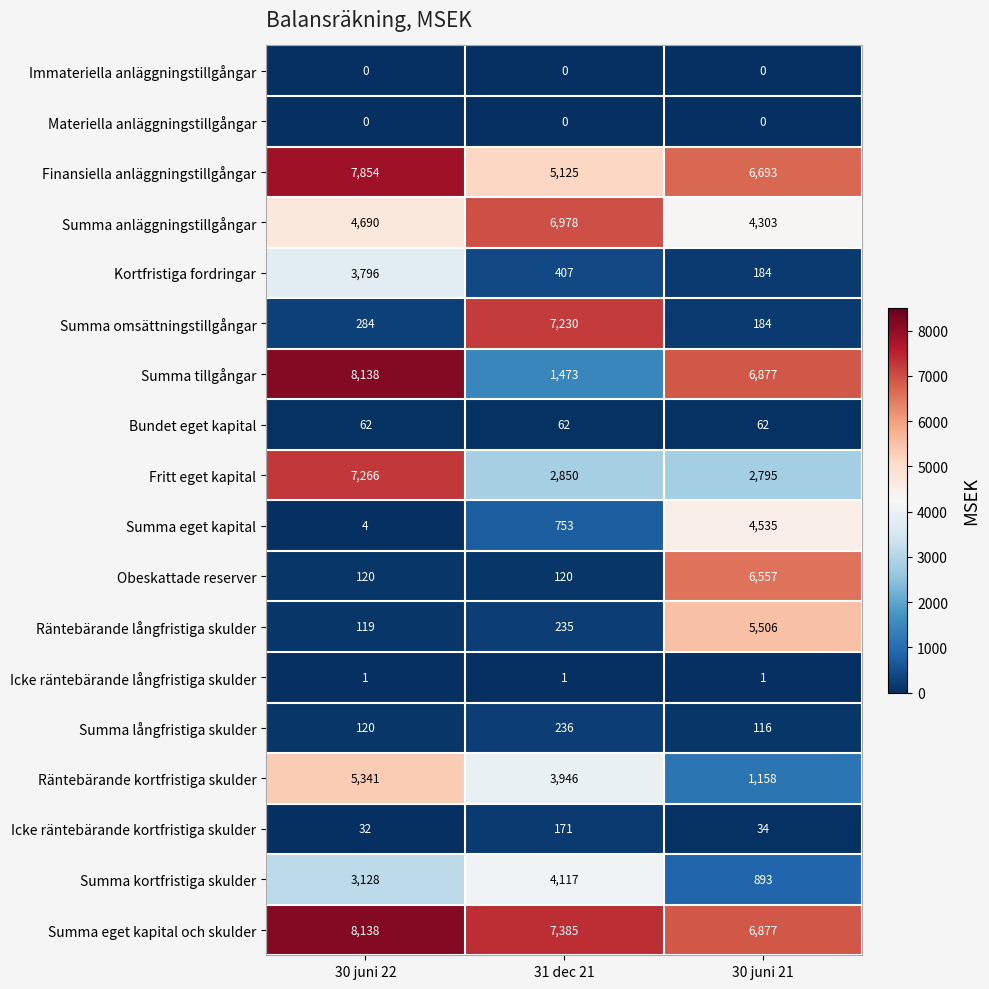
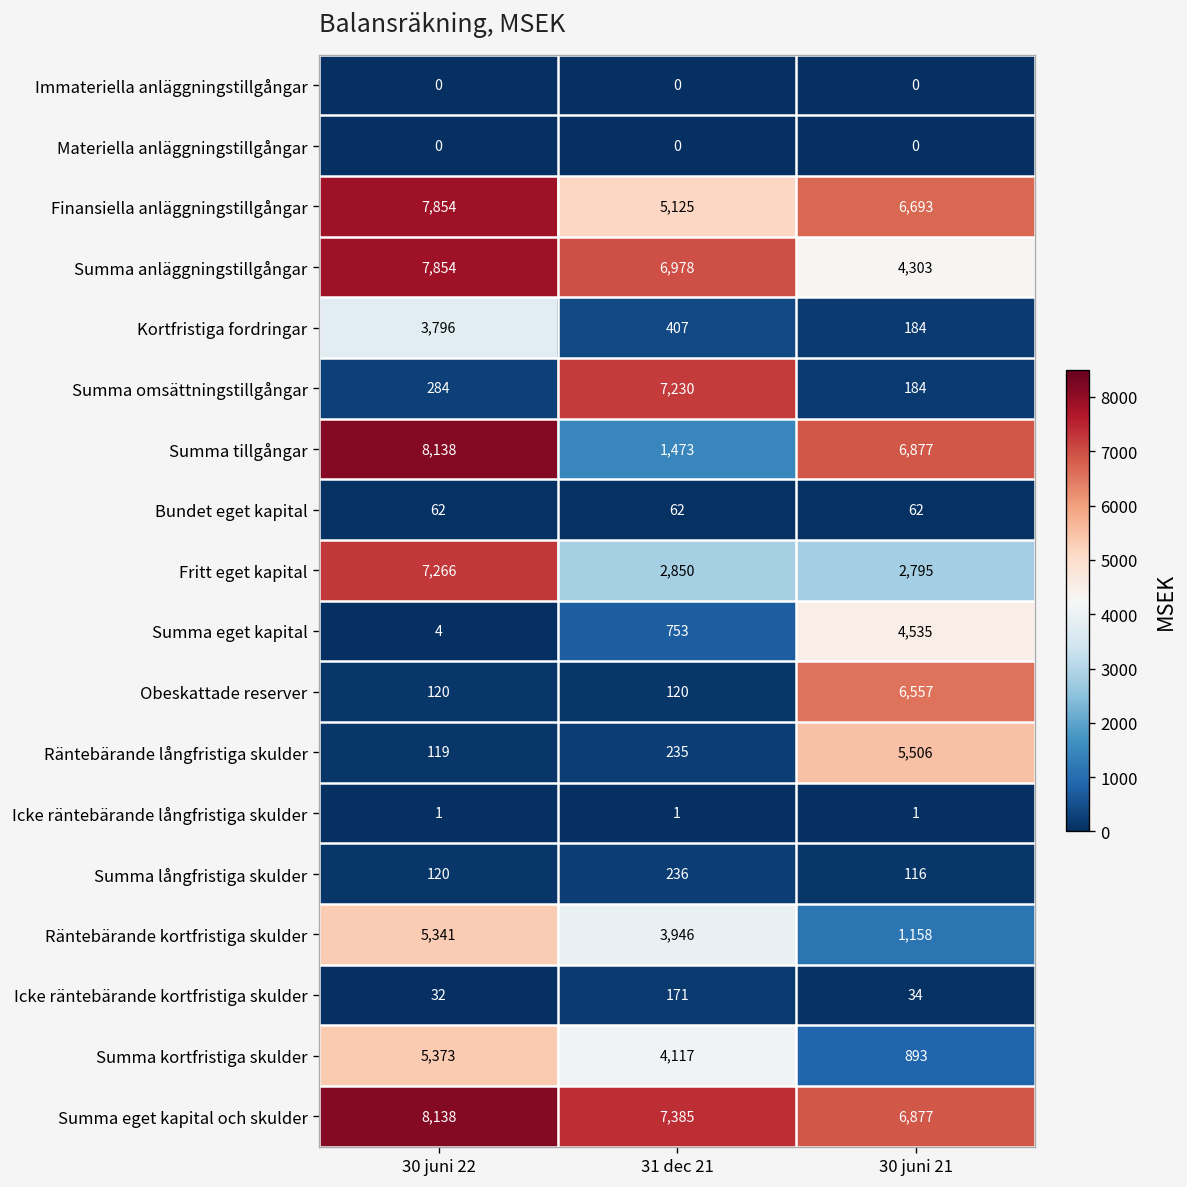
  {
    "Immateriella anläggningstillgångar": {
      "30 juni 22": "0",
      "31 dec 21": "0",
      "30 juni 21": "0"
    },
    "Materiella anläggningstillgångar": {
      "30 juni 22": "0",
      "31 dec 21": "0",
      "30 juni 21": "0"
    },
    "Finansiella anläggningstillgångar": {
      "30 juni 22": "7,854",
      "31 dec 21": "5,125",
      "30 juni 21": "6,693"
    },
    "Summa anläggningstillgångar": {
-     "30 juni 22": "4,690",
+     "30 juni 22": "7,854",
      "31 dec 21": "6,978",
      "30 juni 21": "4,303"
    },
    "Kortfristiga fordringar": {
      "30 juni 22": "3,796",
      "31 dec 21": "407",
      "30 juni 21": "184"
    },
    "Summa omsättningstillgångar": {
      "30 juni 22": "284",
      "31 dec 21": "7,230",
      "30 juni 21": "184"
    },
    "Summa tillgångar": {
      "30 juni 22": "8,138",
      "31 dec 21": "1,473",
      "30 juni 21": "6,877"
    },
    "Bundet eget kapital": {
      "30 juni 22": "62",
      "31 dec 21": "62",
      "30 juni 21": "62"
    },
    "Fritt eget kapital": {
      "30 juni 22": "7,266",
      "31 dec 21": "2,850",
      "30 juni 21": "2,795"
    },
    "Summa eget kapital": {
      "30 juni 22": "4",
      "31 dec 21": "753",
      "30 juni 21": "4,535"
    },
    "Obeskattade reserver": {
      "30 juni 22": "120",
      "31 dec 21": "120",
      "30 juni 21": "6,557"
    },
    "Räntebärande långfristiga skulder": {
      "30 juni 22": "119",
      "31 dec 21": "235",
      "30 juni 21": "5,506"
    },
    "Icke räntebärande långfristiga skulder": {
      "30 juni 22": "1",
      "31 dec 21": "1",
      "30 juni 21": "1"
    },
    "Summa långfristiga skulder": {
      "30 juni 22": "120",
      "31 dec 21": "236",
      "30 juni 21": "116"
    },
    "Räntebärande kortfristiga skulder": {
      "30 juni 22": "5,341",
      "31 dec 21": "3,946",
      "30 juni 21": "1,158"
    },
    "Icke räntebärande kortfristiga skulder": {
      "30 juni 22": "32",
      "31 dec 21": "171",
      "30 juni 21": "34"
    },
    "Summa kortfristiga skulder": {
-     "30 juni 22": "3,128",
+     "30 juni 22": "5,373",
      "31 dec 21": "4,117",
      "30 juni 21": "893"
    },
    "Summa eget kapital och skulder": {
      "30 juni 22": "8,138",
      "31 dec 21": "7,385",
      "30 juni 21": "6,877"
    }
  }
